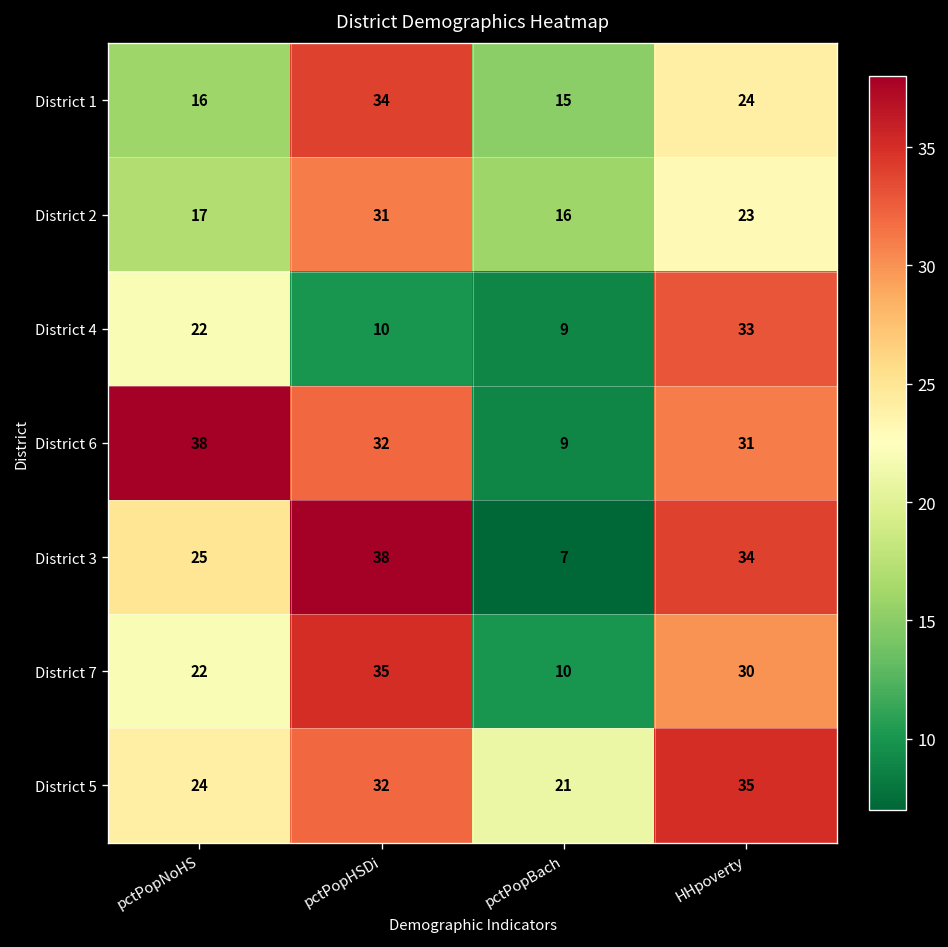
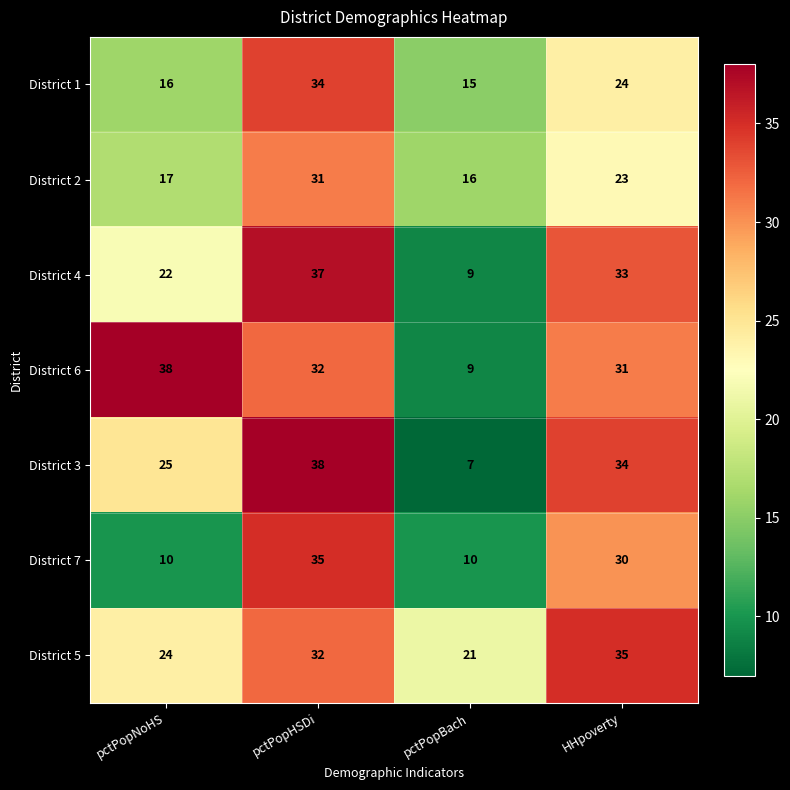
  {
    "District 1": {
      "pctPopNoHS": 16,
      "pctPopHSDi": 34,
      "pctPopBach": 15,
      "HHpoverty": 24
    },
    "District 2": {
      "pctPopNoHS": 17,
      "pctPopHSDi": 31,
      "pctPopBach": 16,
      "HHpoverty": 23
    },
    "District 4": {
      "pctPopNoHS": 22,
-     "pctPopHSDi": 10,
+     "pctPopHSDi": 37,
      "pctPopBach": 9,
      "HHpoverty": 33
    },
    "District 6": {
      "pctPopNoHS": 38,
      "pctPopHSDi": 32,
      "pctPopBach": 9,
      "HHpoverty": 31
    },
    "District 3": {
      "pctPopNoHS": 25,
      "pctPopHSDi": 38,
      "pctPopBach": 7,
      "HHpoverty": 34
    },
    "District 7": {
-     "pctPopNoHS": 22,
+     "pctPopNoHS": 10,
      "pctPopHSDi": 35,
      "pctPopBach": 10,
      "HHpoverty": 30
    },
    "District 5": {
      "pctPopNoHS": 24,
      "pctPopHSDi": 32,
      "pctPopBach": 21,
      "HHpoverty": 35
    }
  }
